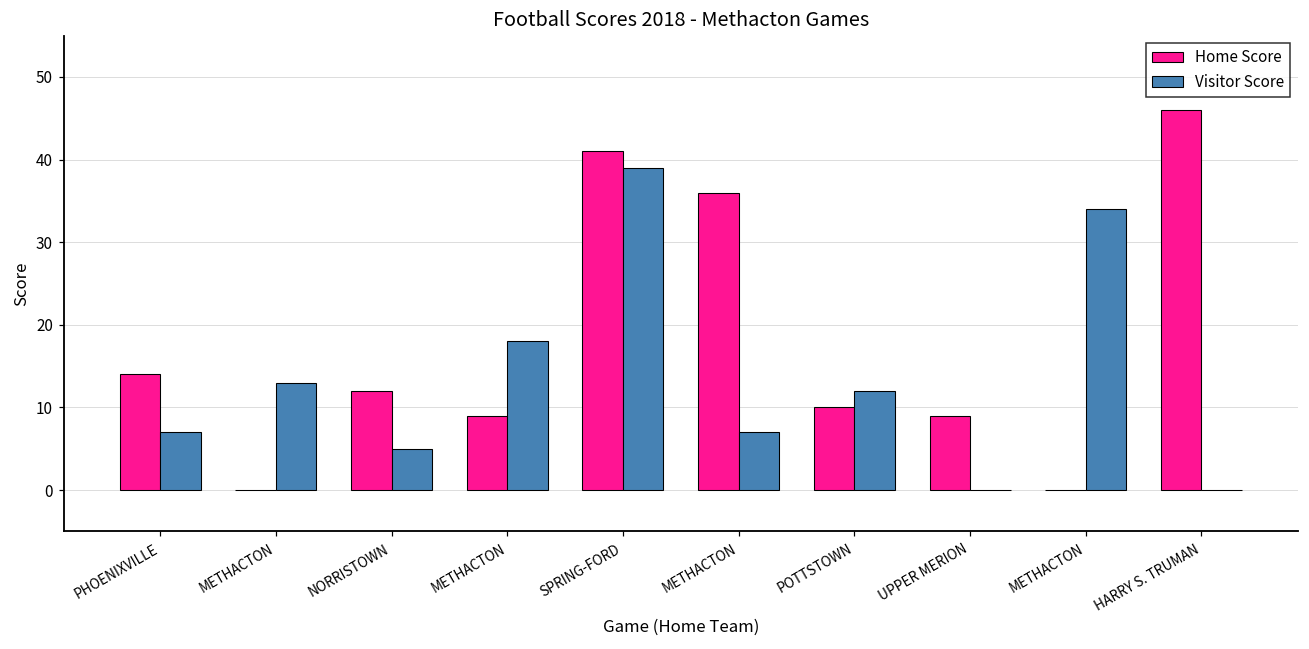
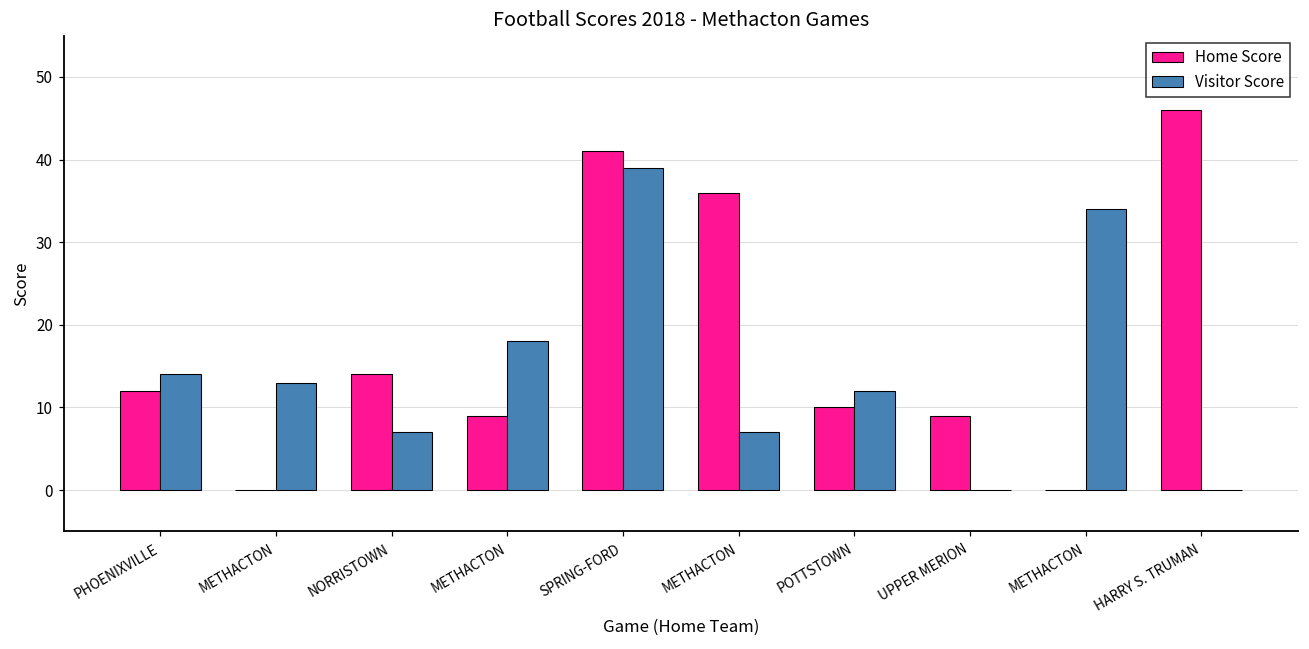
  {
    "Home Score": {
-     "PHOENIXVILLE": 14,
-     "NORRISTOWN": 12,
+     "PHOENIXVILLE": 12,
+     "NORRISTOWN": 14,
      "SPRING-FORD": 41,
      "POTTSTOWN": 10,
      "UPPER MERION": 9,
      "HARRY S. TRUMAN": 46
    },
    "Visitor Score": {
-     "PHOENIXVILLE": 7,
-     "NORRISTOWN": 5,
+     "PHOENIXVILLE": 14,
+     "NORRISTOWN": 7,
      "SPRING-FORD": 39,
      "POTTSTOWN": 12,
      "UPPER MERION": 0,
      "HARRY S. TRUMAN": 0
    }
  }
